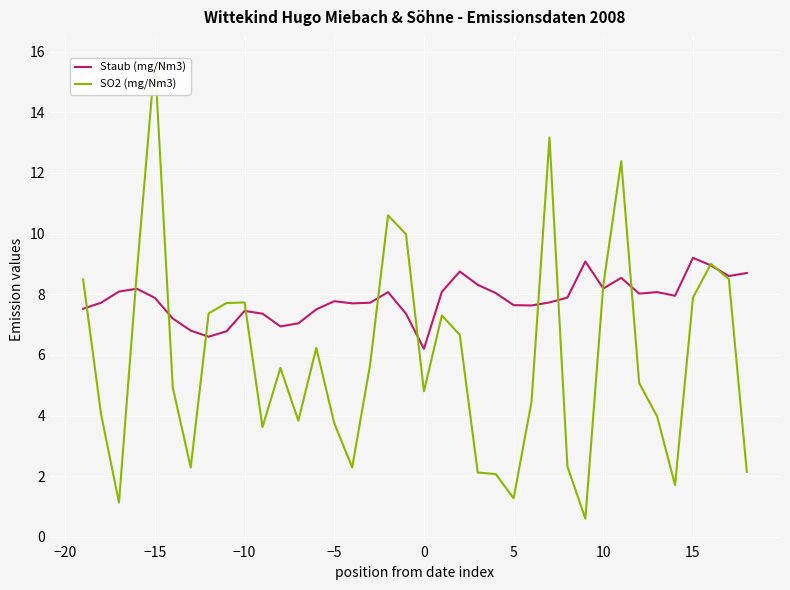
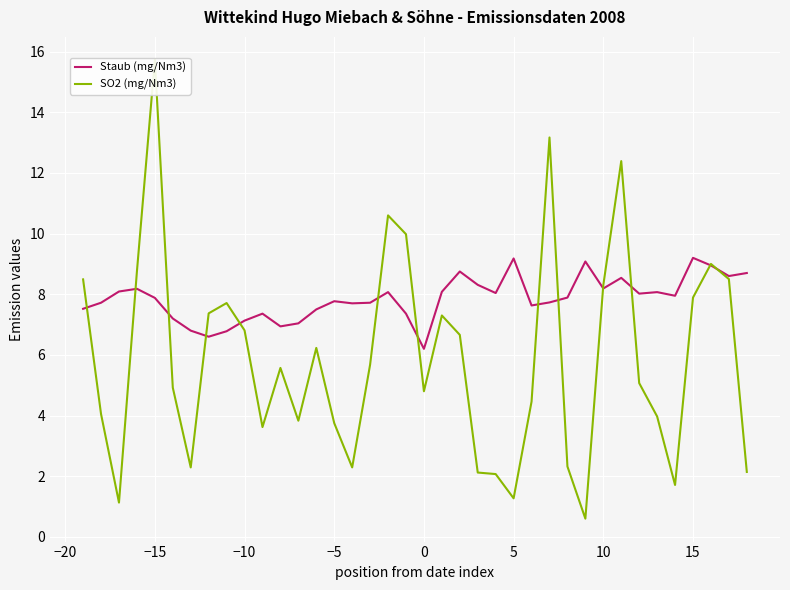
  {
    "Staub (mg/Nm3)": {
      "−15": 7.9,
-     "−10": 7.5,
+     "−10": 7.1,
      "−5": 7.8,
      "0": 6.2,
-     "5": 7.6,
+     "5": 9.2,
      "10": 8.2,
      "15": 9.2
    },
    "SO2 (mg/Nm3)": {
-     "−10": 7.7,
+     "−10": 6.8,
      "−5": 3.8,
      "0": 4.8,
      "5": 1.3,
      "10": 8.3,
      "15": 7.9
    }
  }
